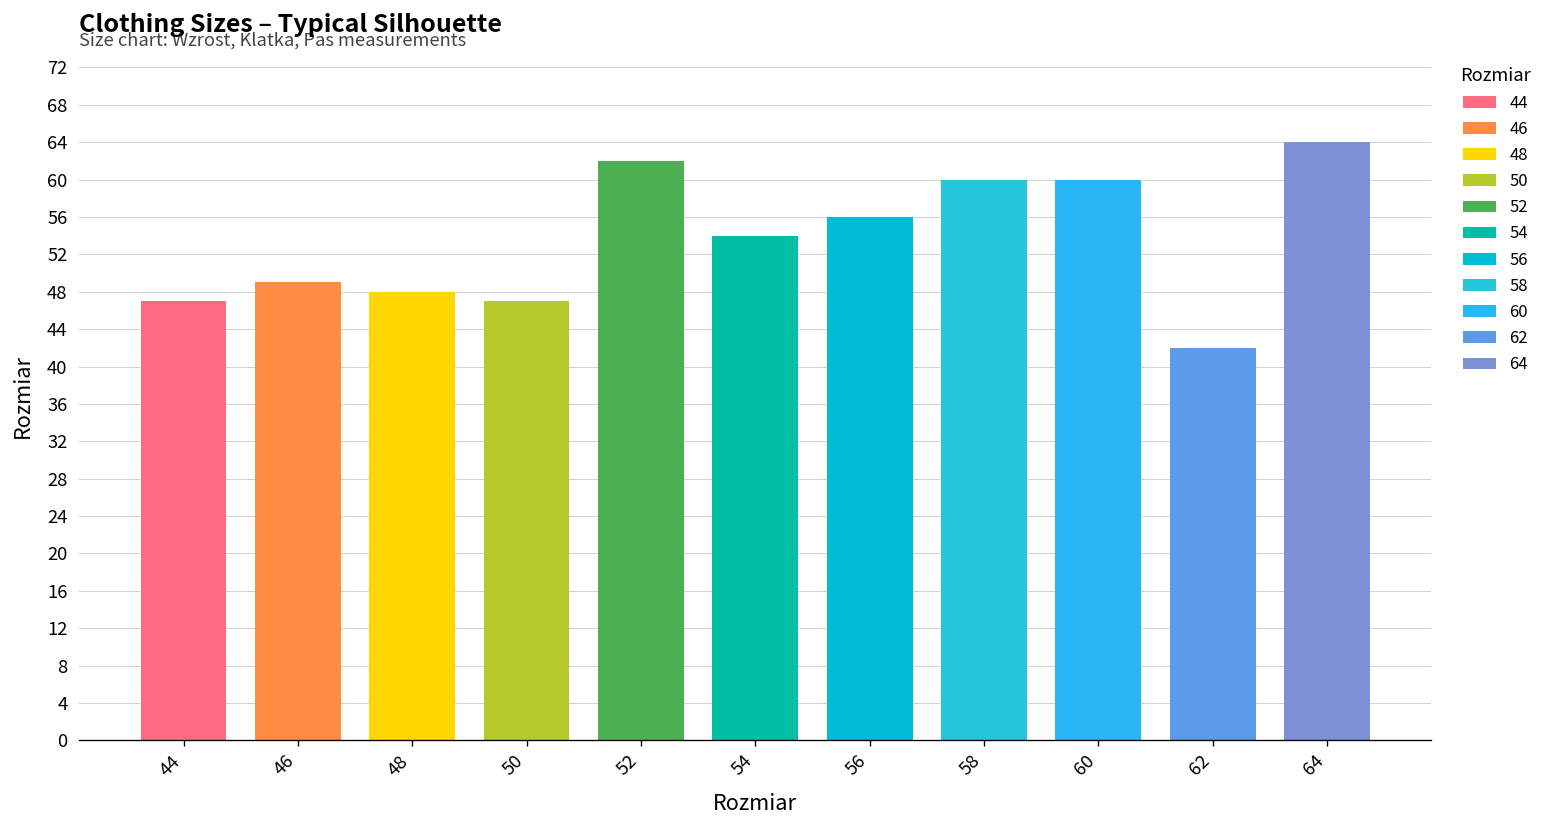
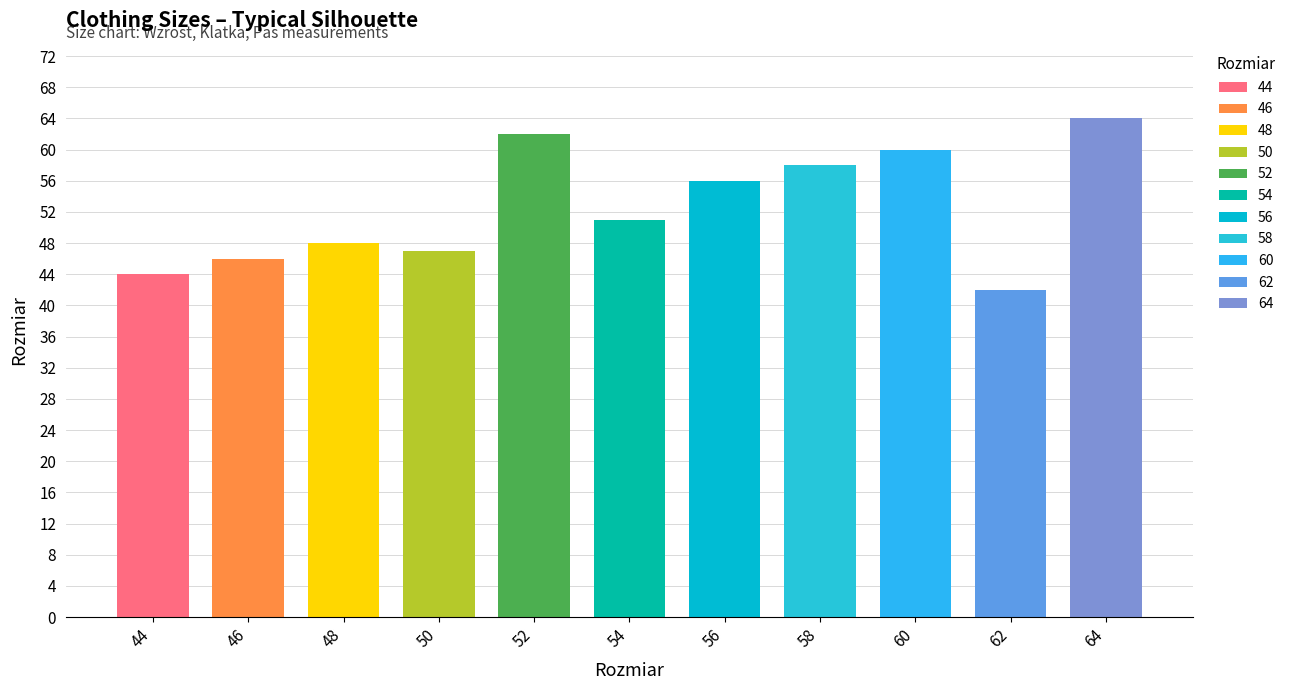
  {
-   "44": 47,
-   "46": 49,
+   "44": 44,
+   "46": 46,
    "48": 48,
    "50": 47,
    "52": 62,
-   "54": 54,
+   "54": 51,
    "56": 56,
-   "58": 60,
+   "58": 58,
    "60": 60,
    "62": 42,
    "64": 64
  }
